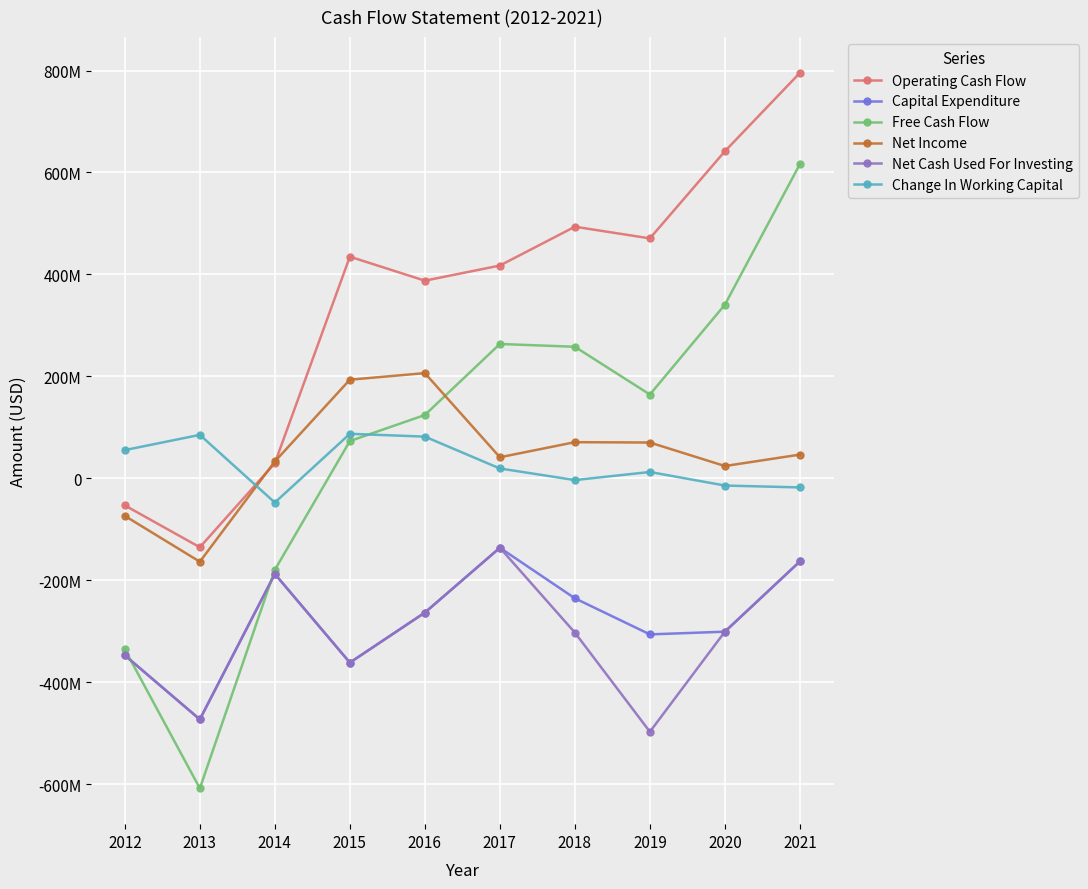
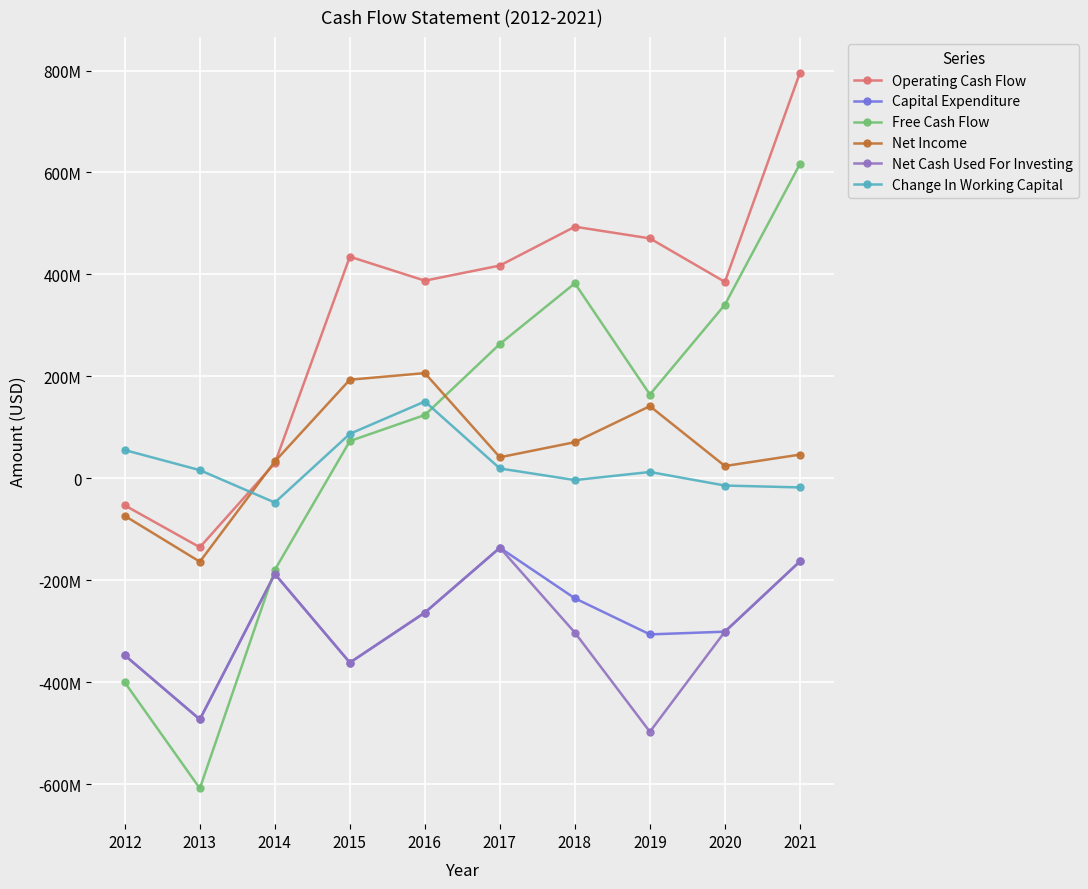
  {
    "Operating Cash Flow": {
      "2012": -50000000,
      "2013": -140000000,
      "2015": 430000000,
      "2016": 390000000,
      "2017": 420000000,
      "2018": 490000000,
      "2019": 470000000,
-     "2020": 640000000,
+     "2020": 390000000,
      "2021": 800000000
    },
    "Free Cash Flow": {
-     "2012": -340000000,
+     "2012": -400000000,
      "2013": -610000000,
      "2014": -180000000,
      "2015": 70000000,
      "2016": 120000000,
      "2017": 260000000,
-     "2018": 260000000,
+     "2018": 380000000,
      "2019": 160000000,
      "2020": 340000000,
      "2021": 620000000
    },
    "Net Income": {
      "2012": -70000000,
      "2013": -160000000,
      "2015": 190000000,
      "2016": 210000000,
      "2017": 40000000,
      "2018": 70000000,
-     "2019": 70000000,
+     "2019": 140000000,
      "2020": 20000000,
      "2021": 50000000
    },
    "Change In Working Capital": {
      "2012": 60000000,
-     "2013": 90000000,
+     "2013": 20000000,
      "2014": -50000000,
      "2015": 90000000,
-     "2016": 80000000,
+     "2016": 150000000,
      "2017": 20000000,
      "2018": 0,
      "2019": 10000000,
      "2020": -10000000,
      "2021": -20000000
    }
  }
